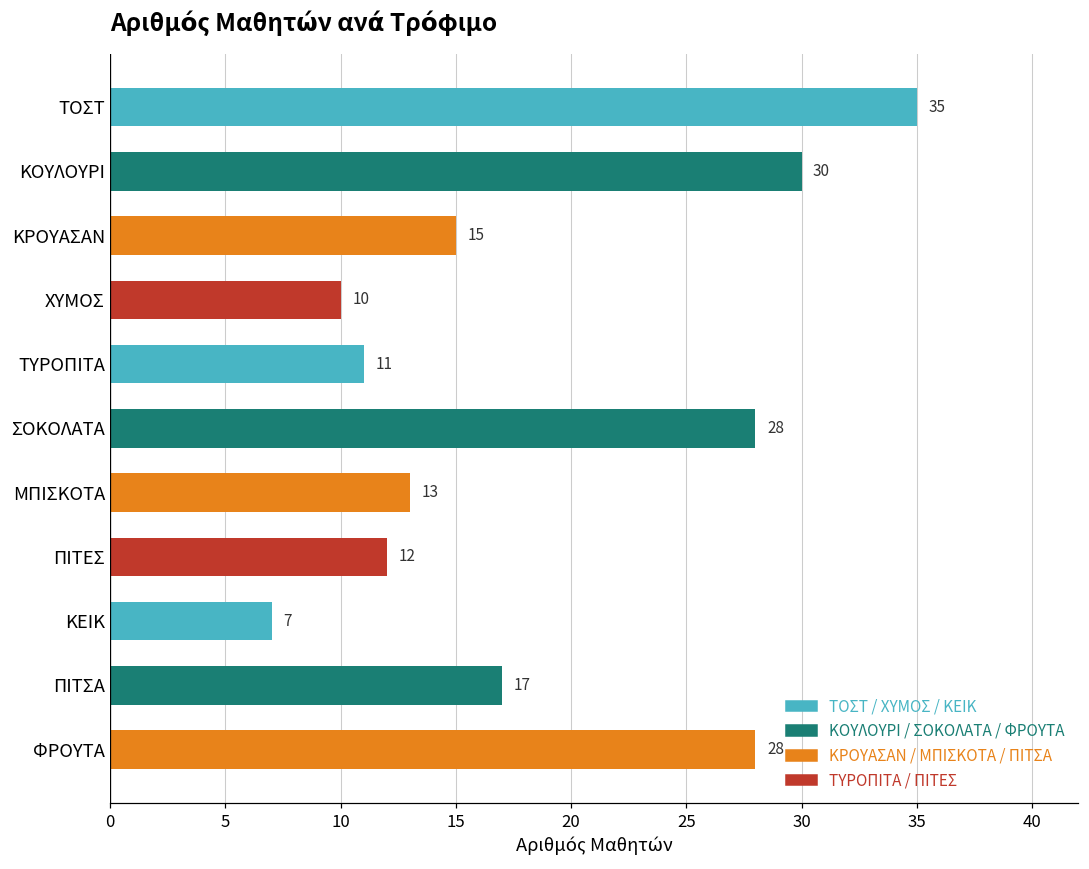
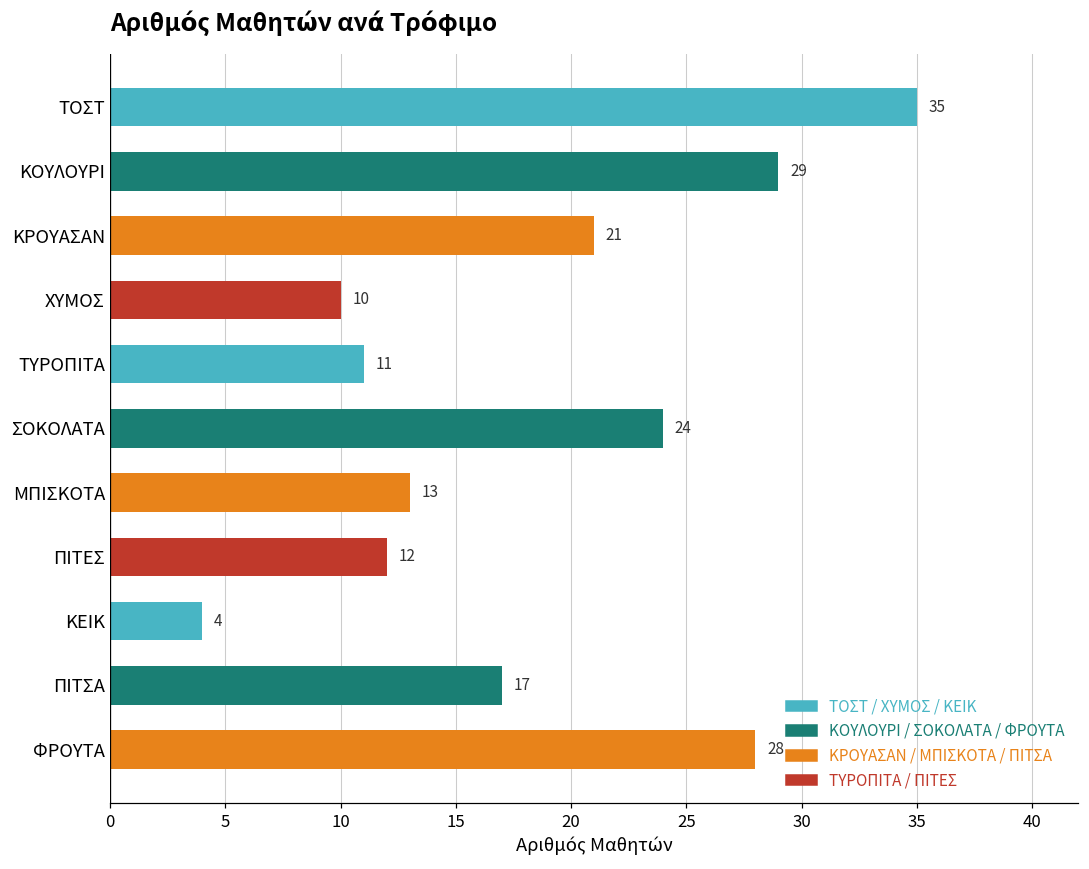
  {
    "ΤΟΣΤ": 35,
-   "ΚΟΥΛΟΥΡΙ": 30,
-   "ΚΡΟΥΑΣΑΝ": 15,
+   "ΚΟΥΛΟΥΡΙ": 29,
+   "ΚΡΟΥΑΣΑΝ": 21,
    "ΧΥΜΟΣ": 10,
    "ΤΥΡΟΠΙΤΑ": 11,
-   "ΣΟΚΟΛΑΤΑ": 28,
+   "ΣΟΚΟΛΑΤΑ": 24,
    "ΜΠΙΣΚΟΤΑ": 13,
    "ΠΙΤΕΣ": 12,
-   "ΚΕΙΚ": 7,
+   "ΚΕΙΚ": 4,
    "ΠΙΤΣΑ": 17,
    "ΦΡΟΥΤΑ": 28
  }
